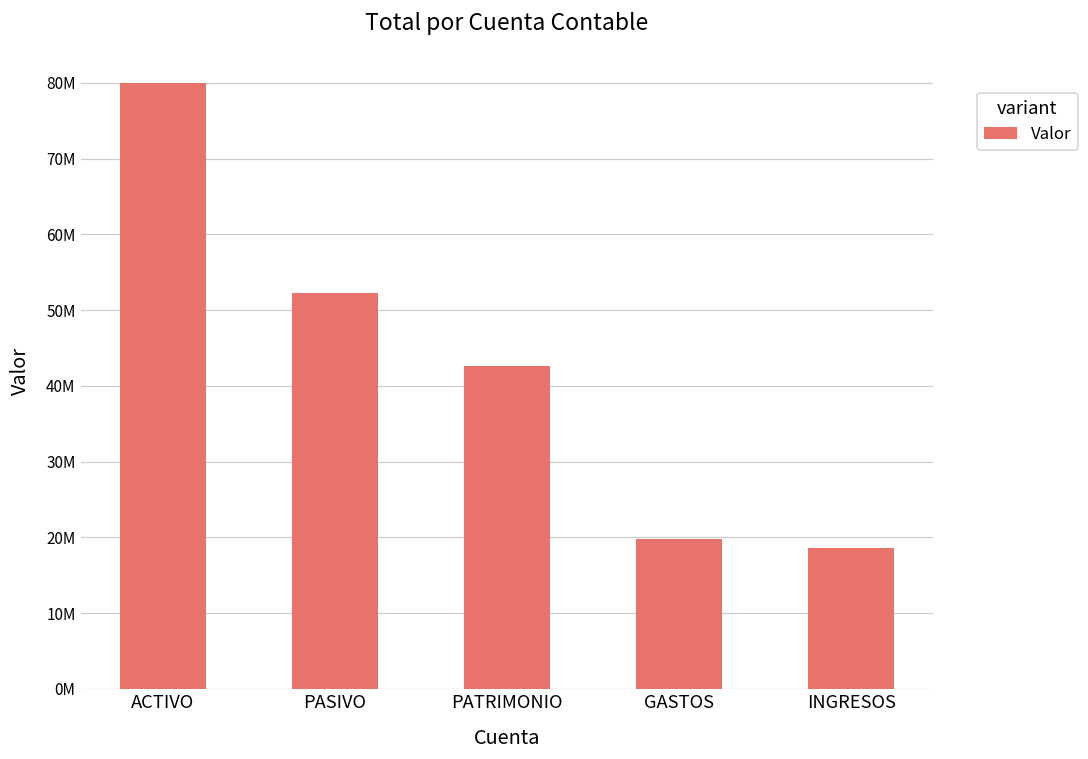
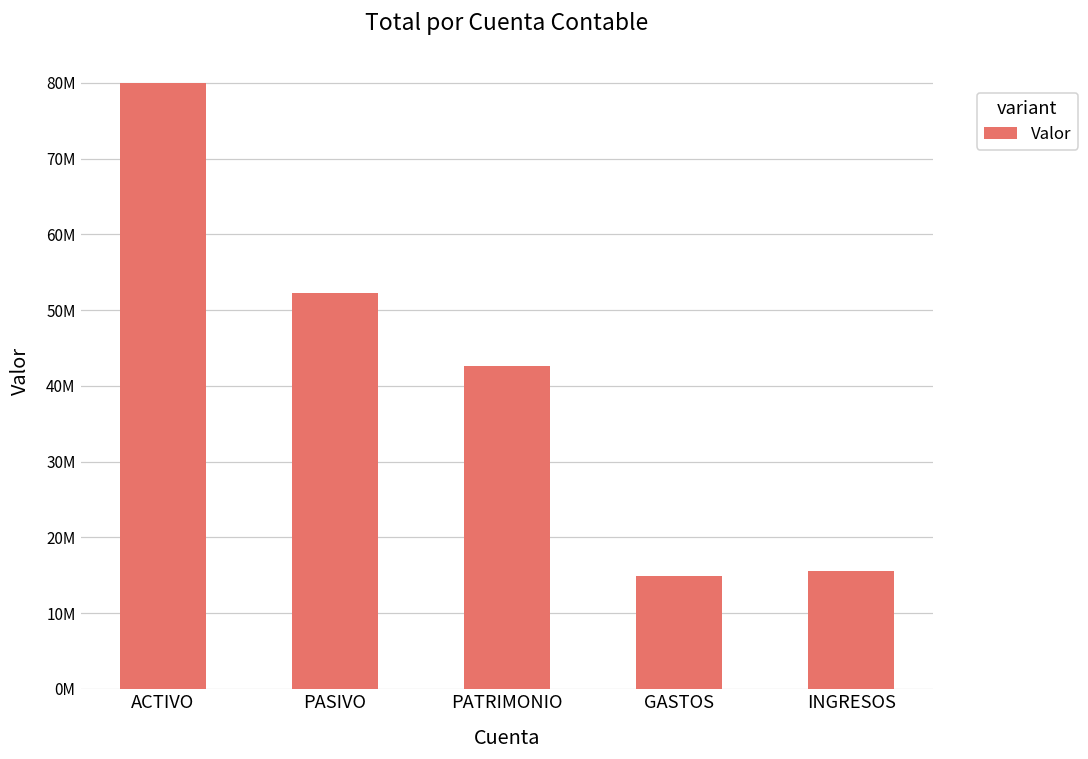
  {
    "ACTIVO": 80000000,
    "PASIVO": 52000000,
    "PATRIMONIO": 43000000,
-   "GASTOS": 20000000,
-   "INGRESOS": 19000000
+   "GASTOS": 15000000,
+   "INGRESOS": 16000000
  }
